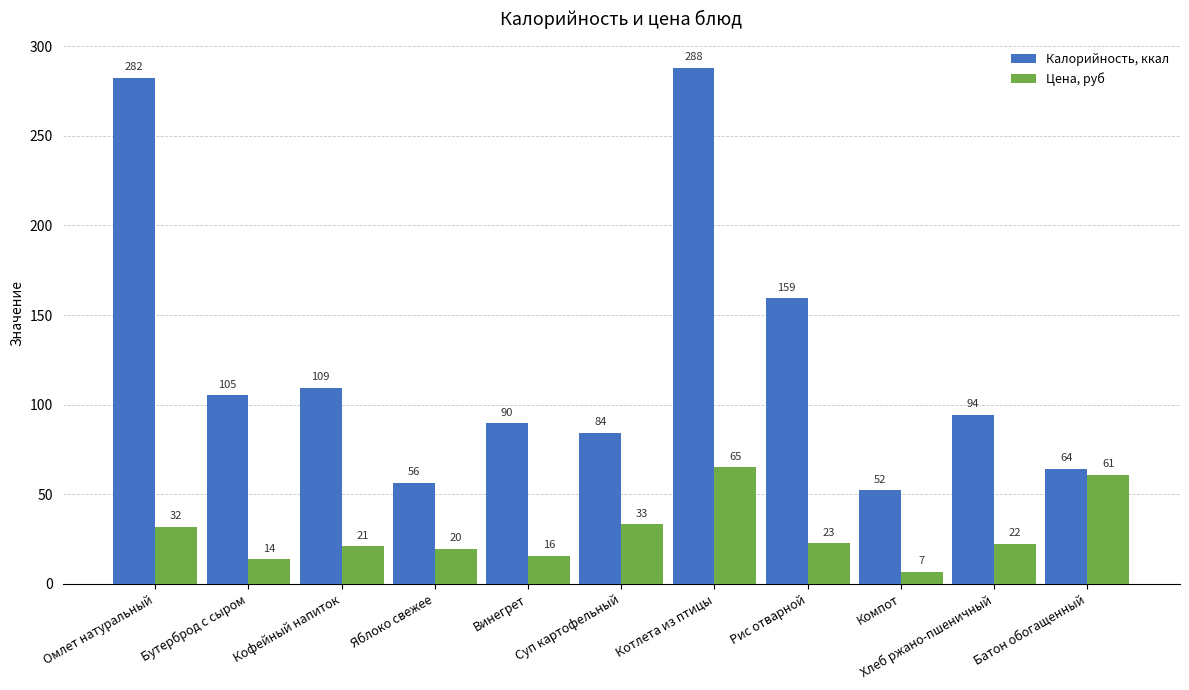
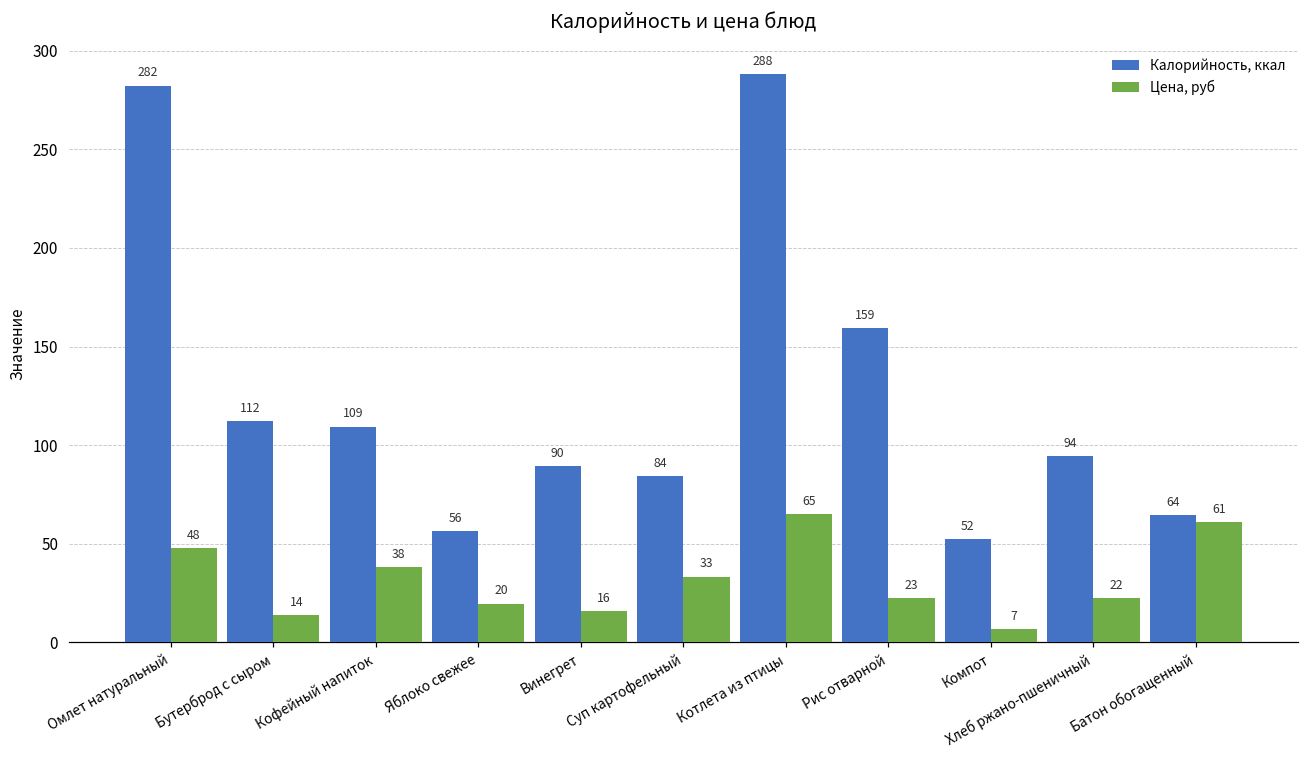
  {
    "Калорийность, ккал": {
      "Омлет натуральный": 282,
-     "Бутерброд с сыром": 105,
+     "Бутерброд с сыром": 112,
      "Кофейный напиток": 109,
      "Яблоко свежее": 56,
      "Винегрет": 90,
      "Суп картофельный": 84,
      "Котлета из птицы": 288,
      "Рис отварной": 159,
      "Компот": 52,
      "Хлеб ржано-пшеничный": 94,
      "Батон обогащенный": 64
    },
    "Цена, руб": {
-     "Омлет натуральный": 32,
+     "Омлет натуральный": 48,
      "Бутерброд с сыром": 14,
-     "Кофейный напиток": 21,
+     "Кофейный напиток": 38,
      "Яблоко свежее": 20,
      "Винегрет": 16,
      "Суп картофельный": 33,
      "Котлета из птицы": 65,
      "Рис отварной": 23,
      "Компот": 7,
      "Хлеб ржано-пшеничный": 22,
      "Батон обогащенный": 61
    }
  }
